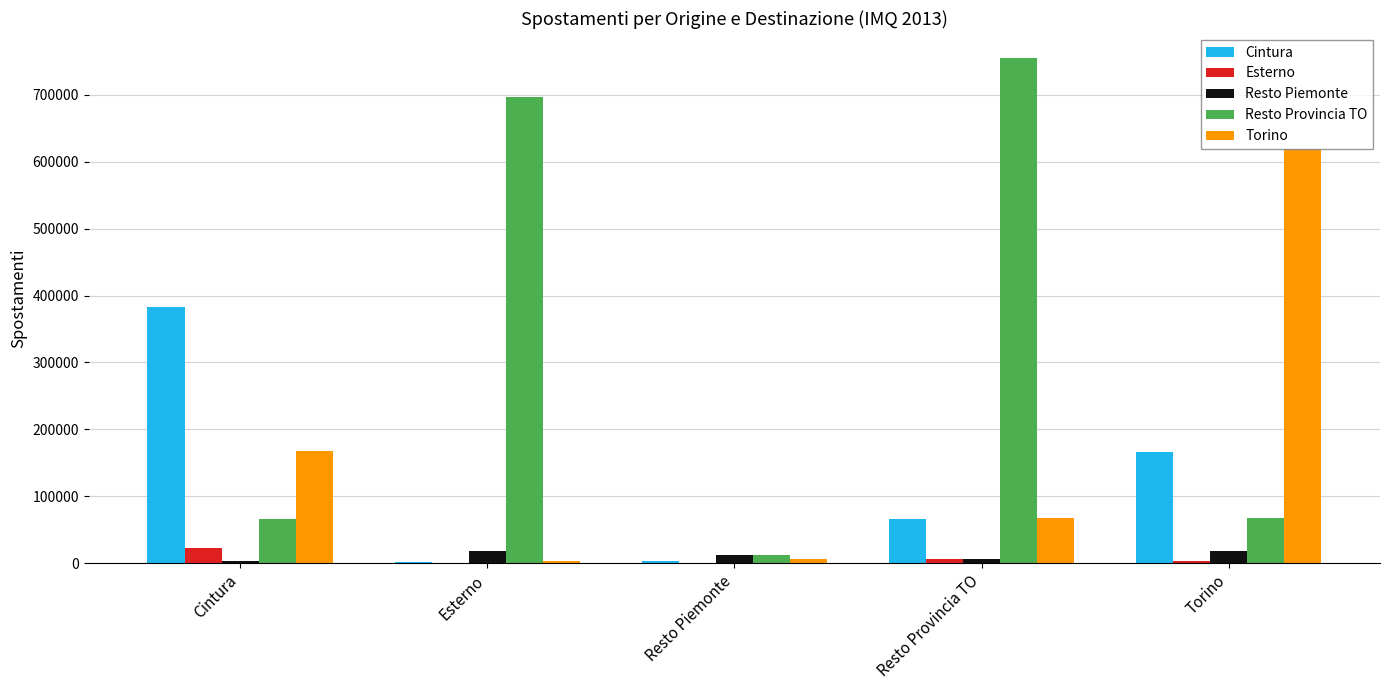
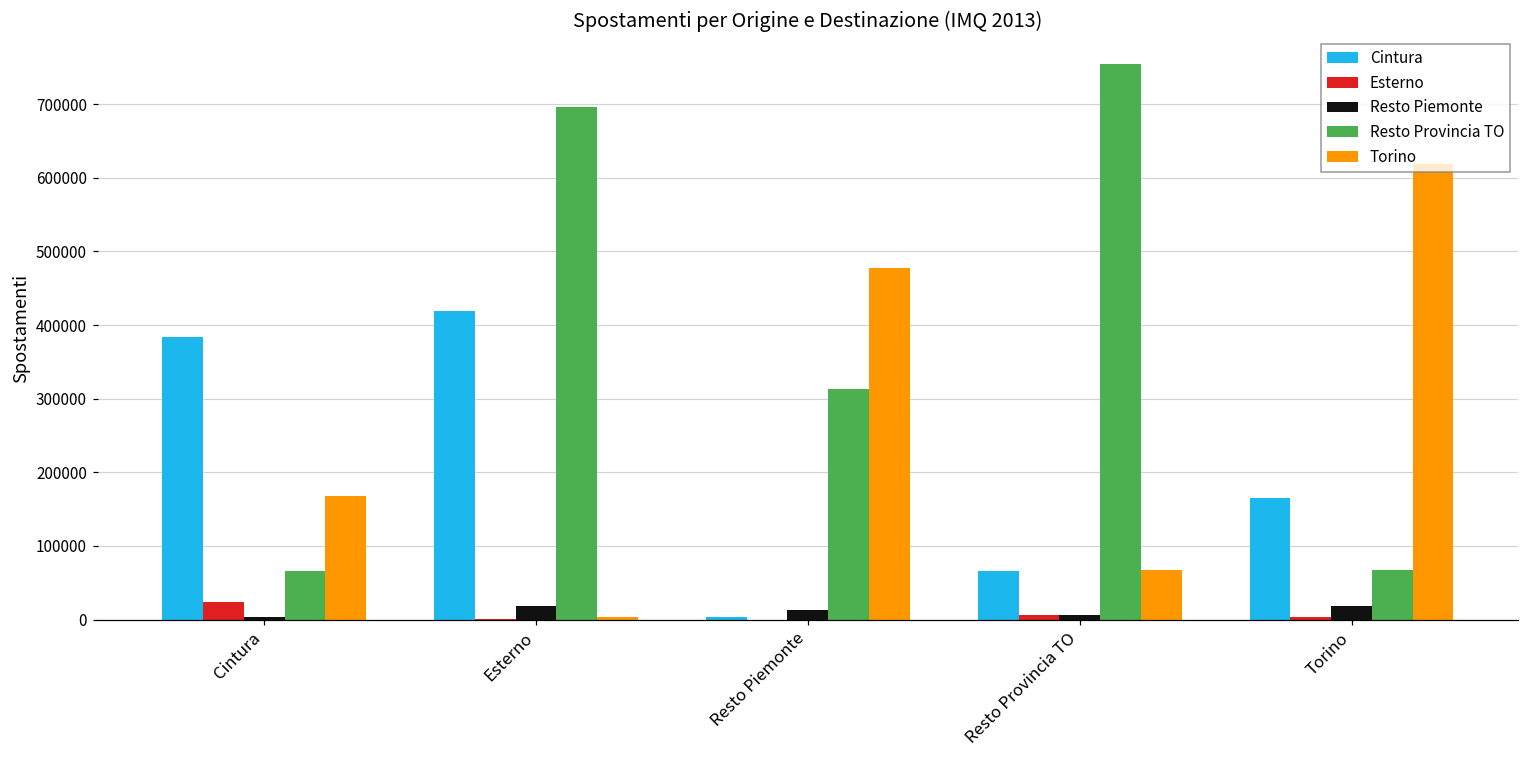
  {
    "Cintura": {
      "Cintura": 380000,
-     "Esterno": 0,
+     "Esterno": 420000,
      "Resto Provincia TO": 70000,
      "Torino": 170000
    },
    "Esterno": {
      "Cintura": 20000,
      "Resto Provincia TO": 10000
    },
    "Resto Piemonte": {
      "Esterno": 20000,
      "Resto Piemonte": 10000,
      "Resto Provincia TO": 10000,
      "Torino": 20000
    },
    "Resto Provincia TO": {
      "Cintura": 70000,
      "Esterno": 700000,
-     "Resto Piemonte": 10000,
+     "Resto Piemonte": 310000,
      "Resto Provincia TO": 750000,
      "Torino": 70000
    },
    "Torino": {
      "Cintura": 170000,
-     "Resto Piemonte": 10000,
+     "Resto Piemonte": 480000,
      "Resto Provincia TO": 70000,
      "Torino": 620000
    }
  }
